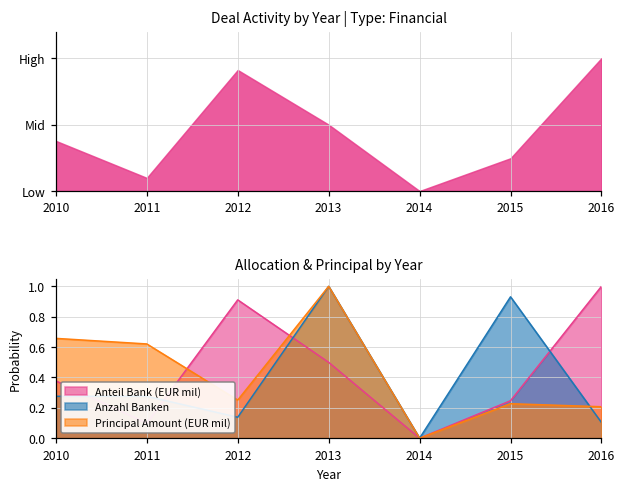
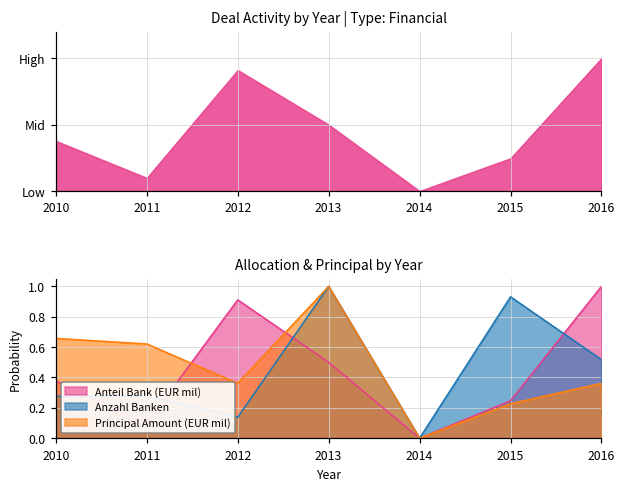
  {
    "Allocation & Principal by Year": {
      "Anteil Bank (EUR mil)": {
        "2010": 0.38,
        "2012": 0.91,
        "2013": 0.50,
        "2015": 0.25,
        "2016": 1.00
      },
      "Anzahl Banken": {
        "2010": 0.28,
        "2012": 0.14,
        "2015": 0.93,
-       "2016": 0.10
+       "2016": 0.52
      },
      "Principal Amount (EUR mil)": {
        "2010": 0.66,
        "2011": 0.62,
-       "2012": 0.25,
+       "2012": 0.36,
        "2015": 0.23,
-       "2016": 0.21
+       "2016": 0.36
      }
    }
  }
